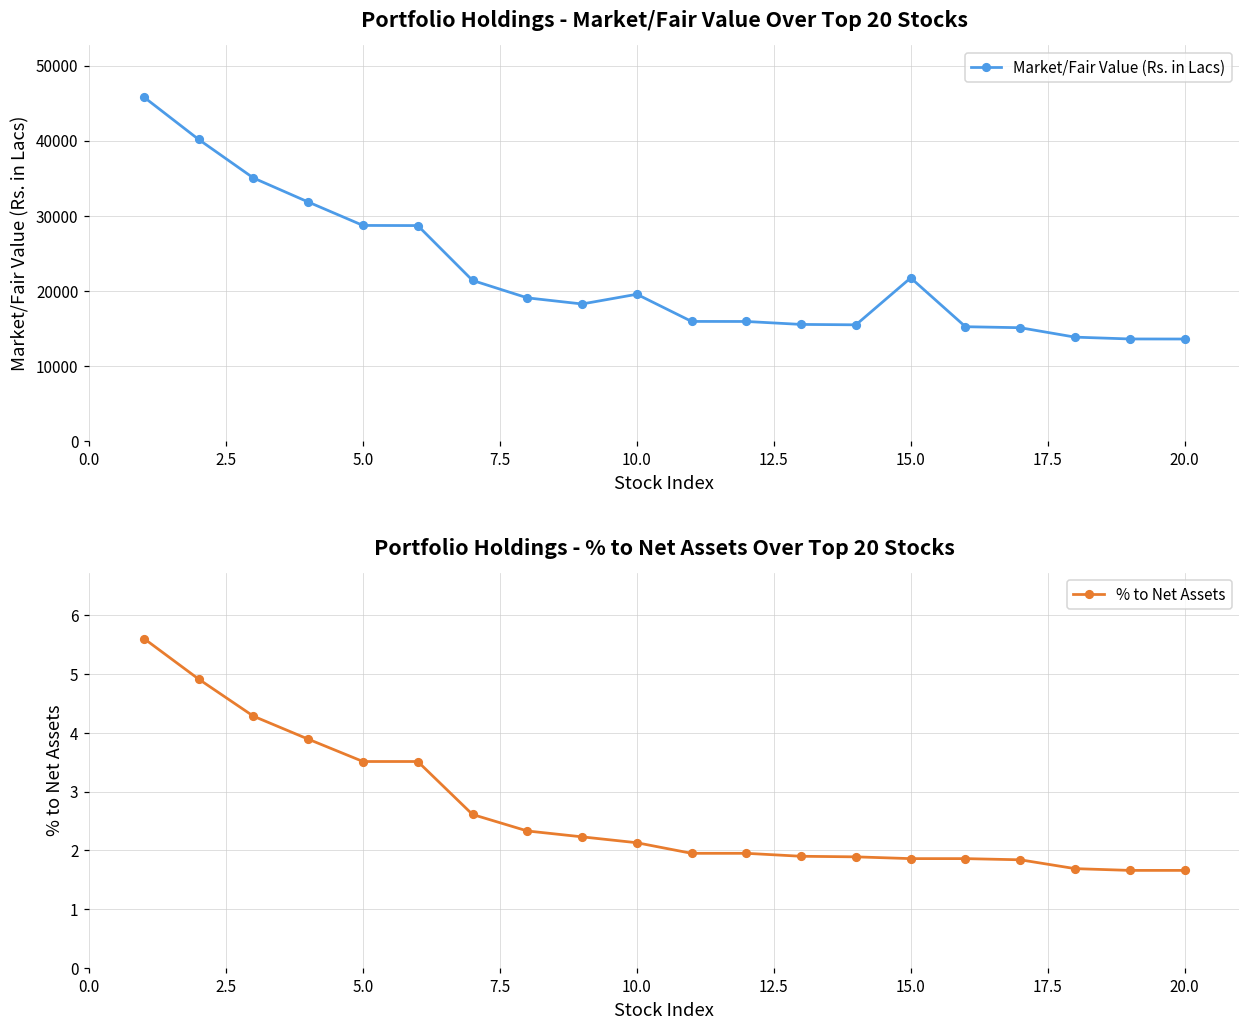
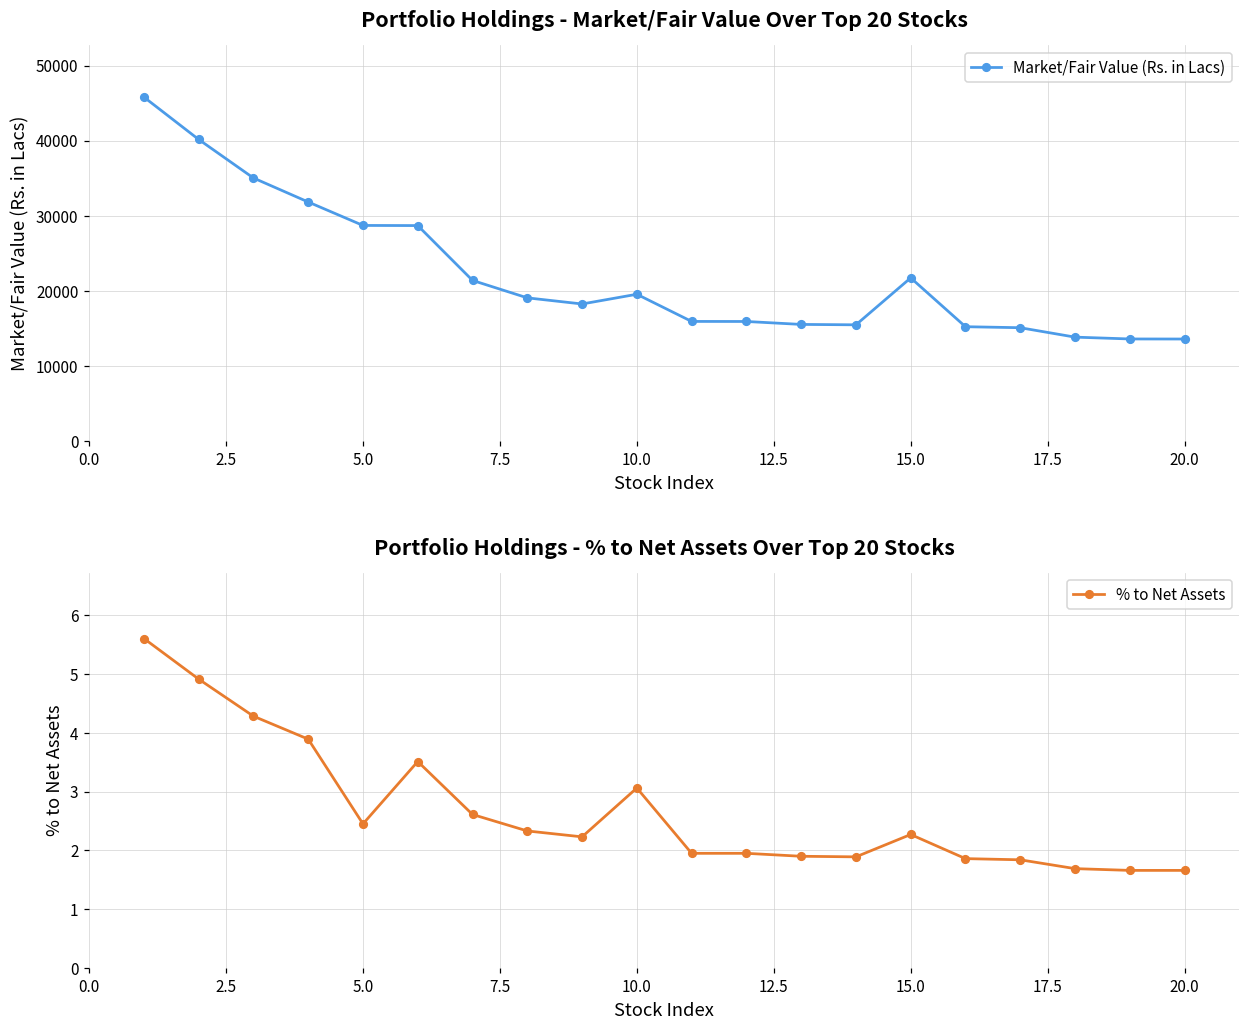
  {
    "Portfolio Holdings - Market/Fair Value Over Top 20 Stocks": {
      "5.0": 29000,
      "10.0": 20000,
      "15.0": 22000,
      "20.0": 14000
    },
    "Portfolio Holdings - % to Net Assets Over Top 20 Stocks": {
-     "5.0": 3.5,
-     "10.0": 2.1,
-     "15.0": 1.9,
+     "5.0": 2.5,
+     "10.0": 3.1,
+     "15.0": 2.3,
      "20.0": 1.7
    }
  }
